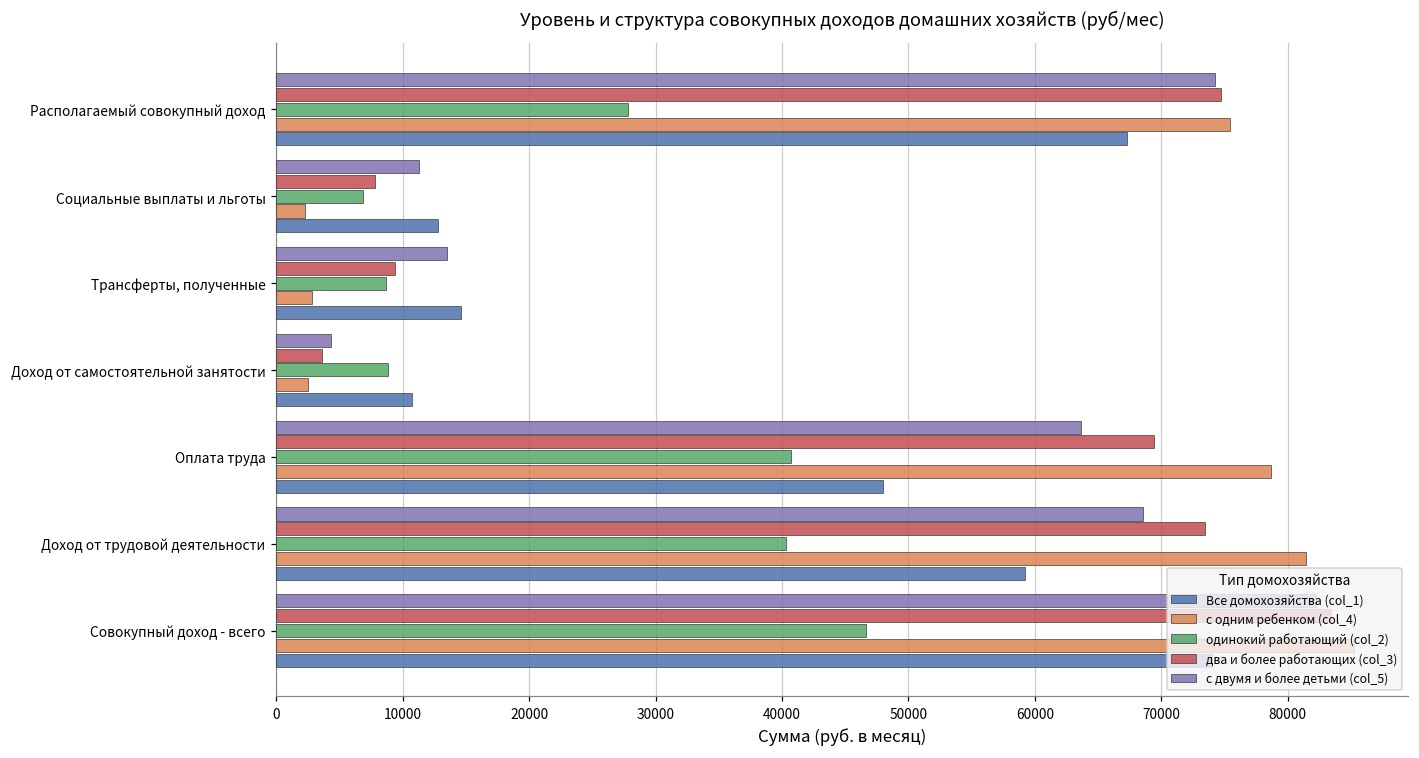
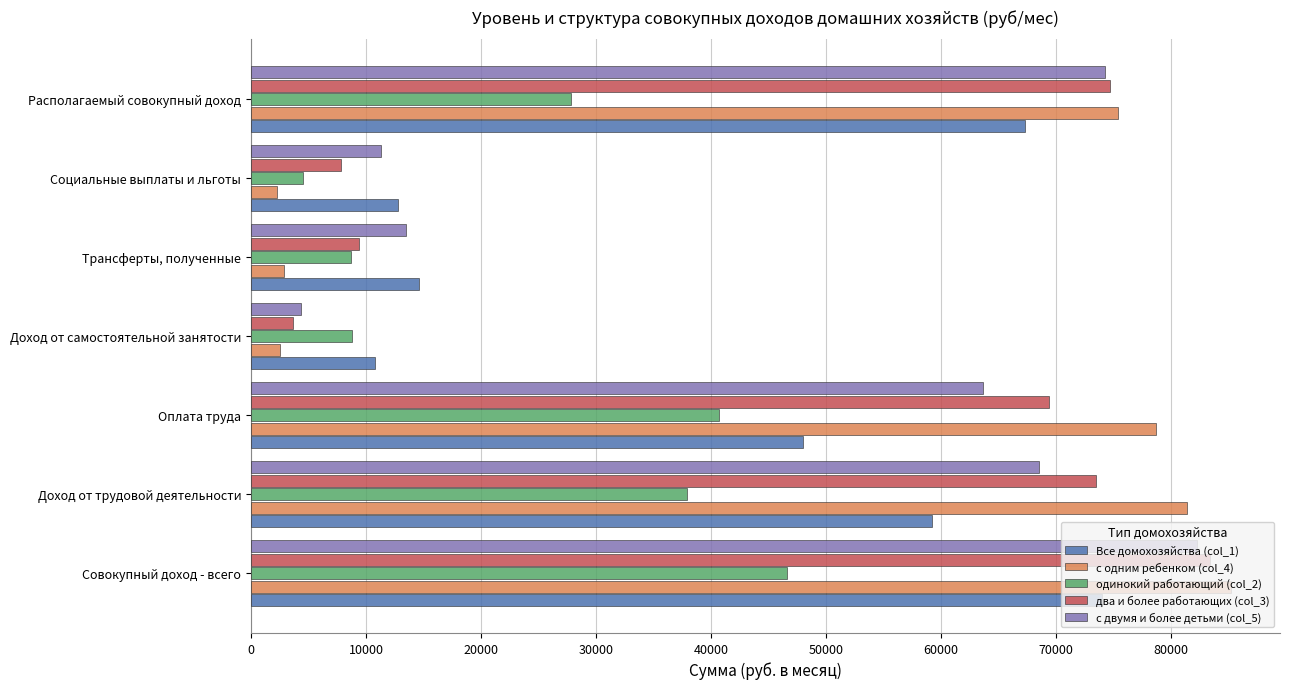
  {
    "одинокий работающий (col_2)": {
      "Располагаемый совокупный доход": 27800,
-     "Социальные выплаты и льготы": 6800,
+     "Социальные выплаты и льготы": 4500,
      "Трансферты, полученные": 8700,
      "Доход от самостоятельной занятости": 8800,
      "Оплата труда": 40700,
-     "Доход от трудовой деятельности": 40400,
+     "Доход от трудовой деятельности": 37900,
      "Совокупный доход - всего": 46600
    }
  }
